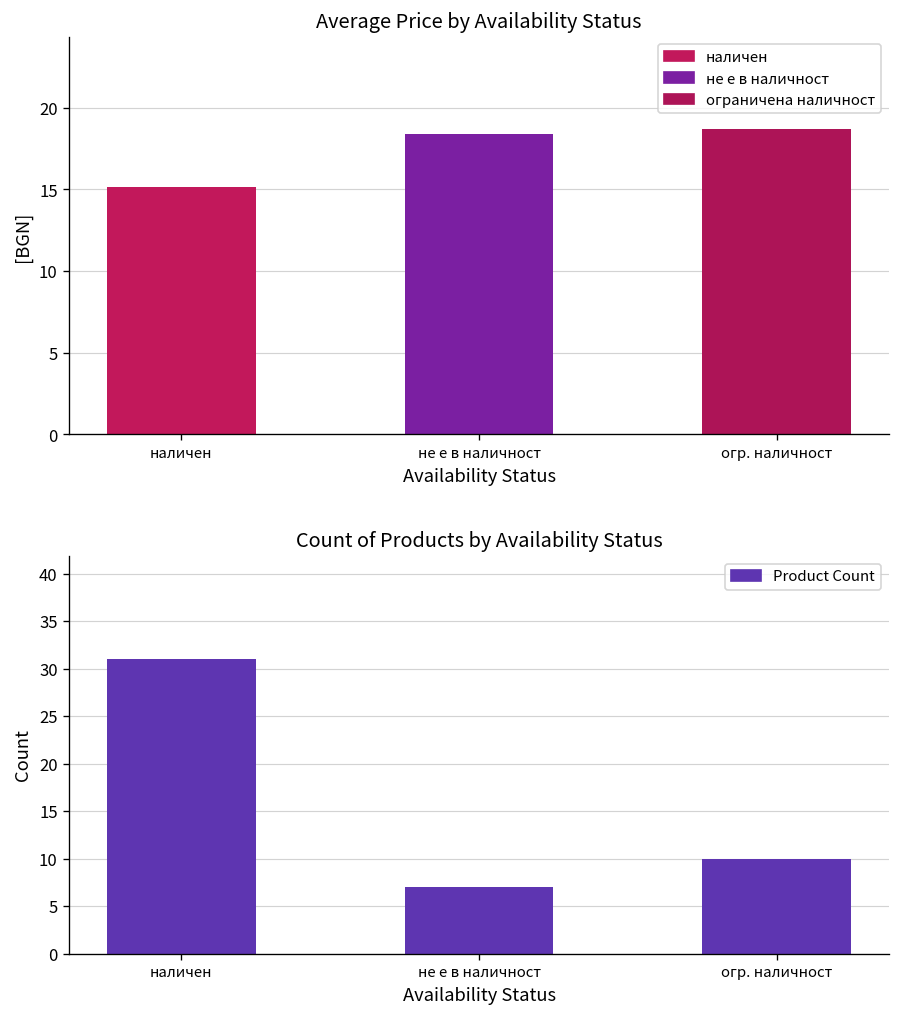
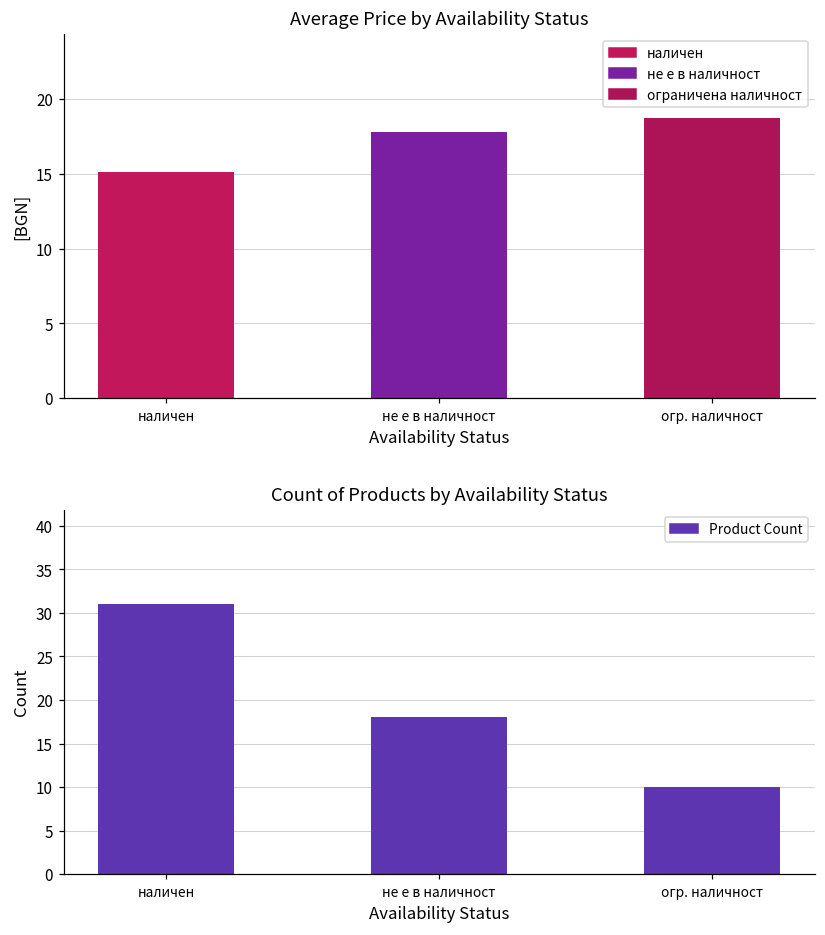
  {
    "Average Price by Availability Status": {
      "наличен": 15.1,
-     "не е в наличност": 18.4,
+     "не е в наличност": 17.8,
      "огр. наличност": 18.7
    },
    "Count of Products by Availability Status": {
      "наличен": 31,
-     "не е в наличност": 7,
+     "не е в наличност": 18,
      "огр. наличност": 10
    }
  }
